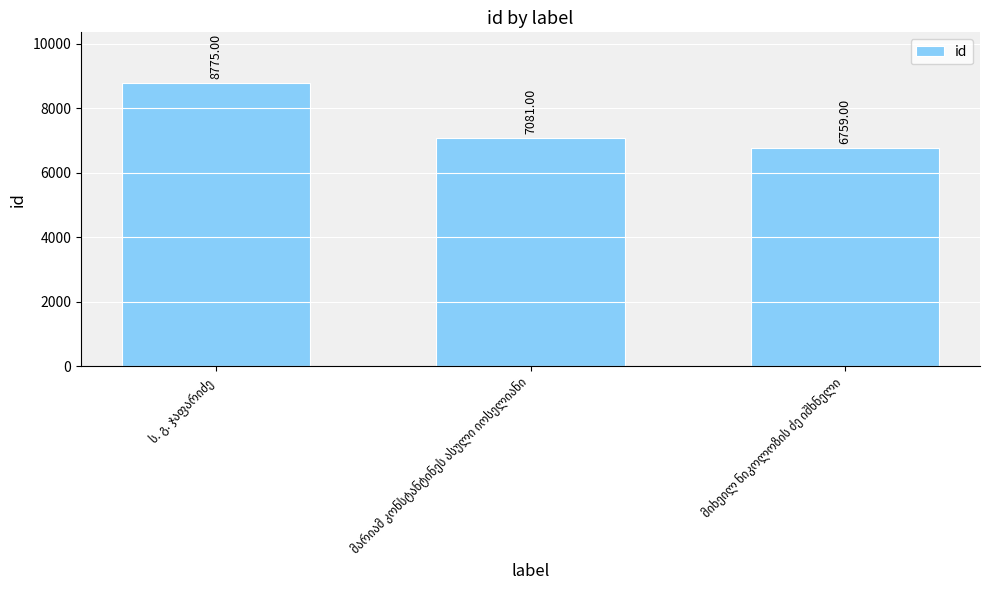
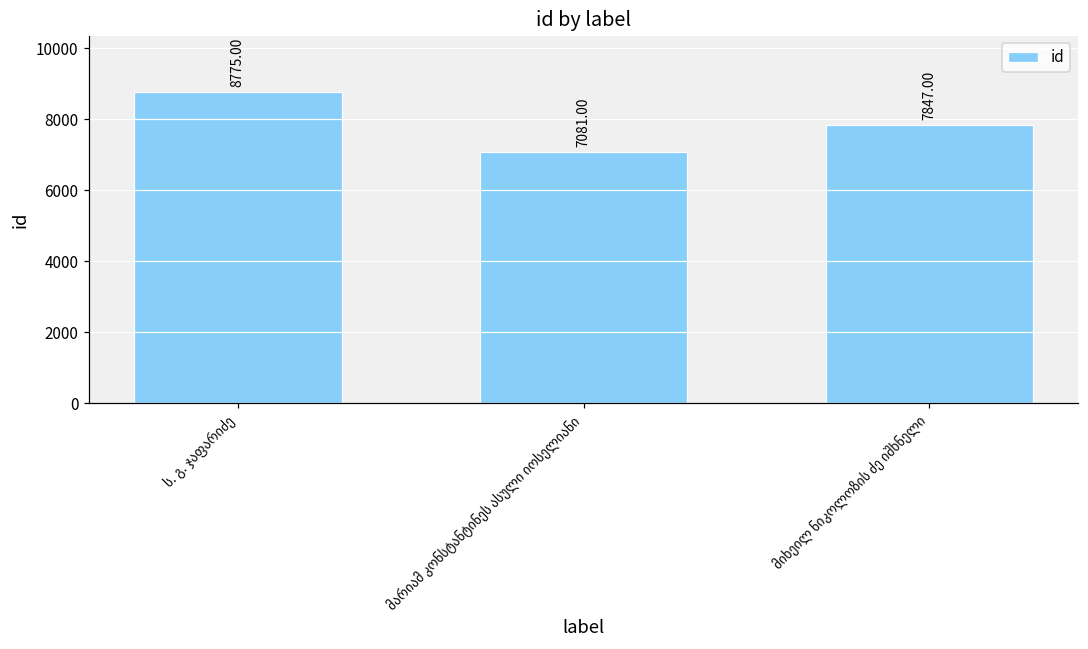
  {
    "ს. გ. ჯაფარიძე": 8775.00,
    "მარიამ კონსტანტინეს ასული იოსელიანი": 7081.00,
-   "მიხეილ ნიკოლოზის ძე იშხნელი": 6759.00
+   "მიხეილ ნიკოლოზის ძე იშხნელი": 7847.00
  }
